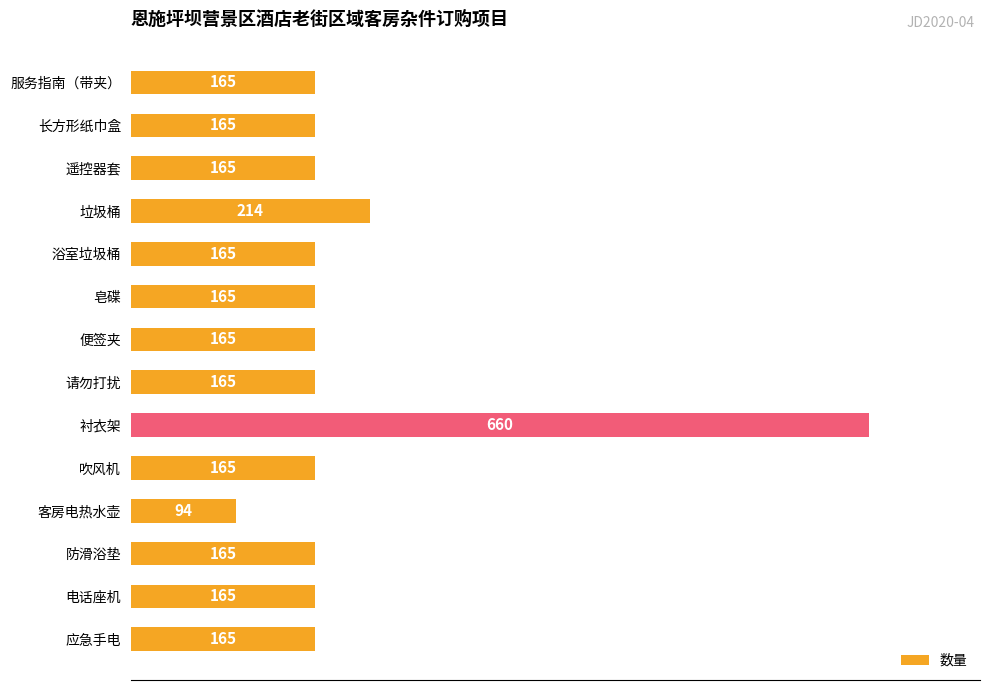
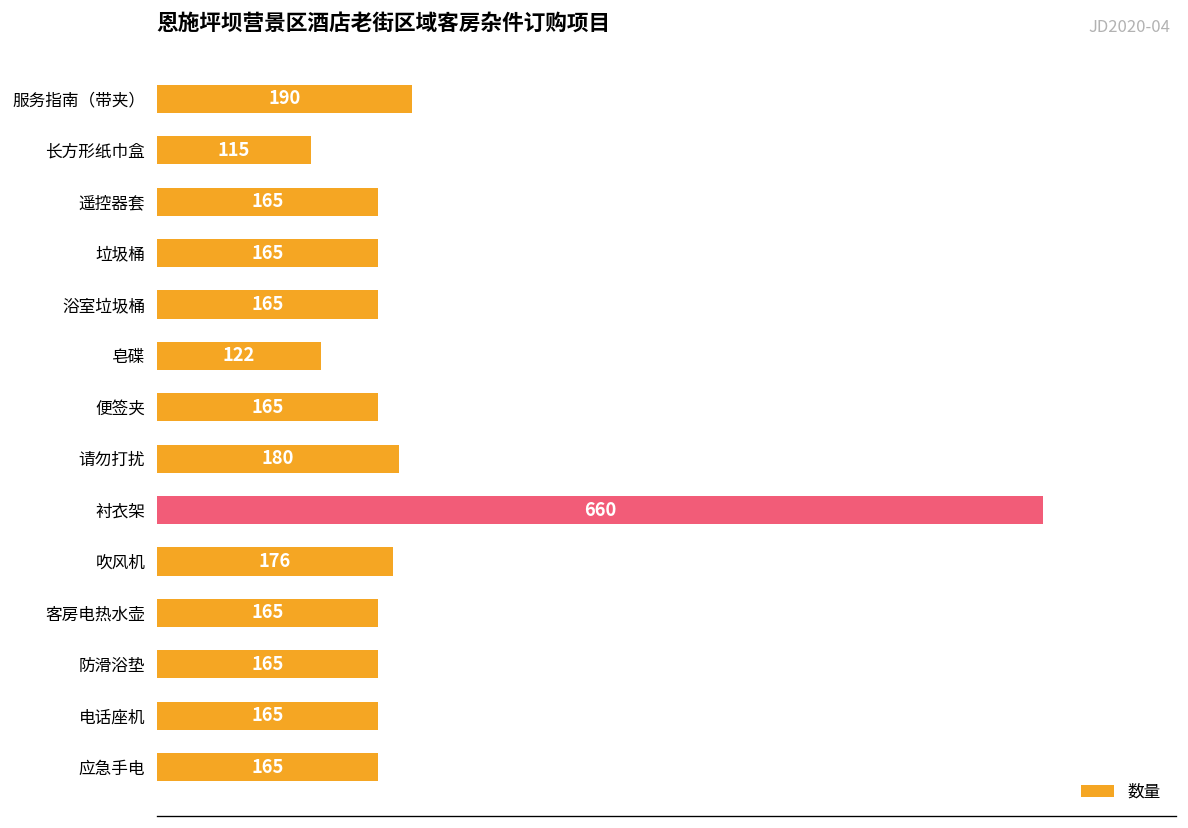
  {
-   "服务指南（带夹）": 165,
-   "长方形纸巾盒": 165,
+   "服务指南（带夹）": 190,
+   "长方形纸巾盒": 115,
    "遥控器套": 165,
-   "垃圾桶": 214,
+   "垃圾桶": 165,
    "浴室垃圾桶": 165,
-   "皂碟": 165,
+   "皂碟": 122,
    "便签夹": 165,
-   "请勿打扰": 165,
+   "请勿打扰": 180,
    "衬衣架": 660,
-   "吹风机": 165,
-   "客房电热水壶": 94,
+   "吹风机": 176,
+   "客房电热水壶": 165,
    "防滑浴垫": 165,
    "电话座机": 165,
    "应急手电": 165
  }
